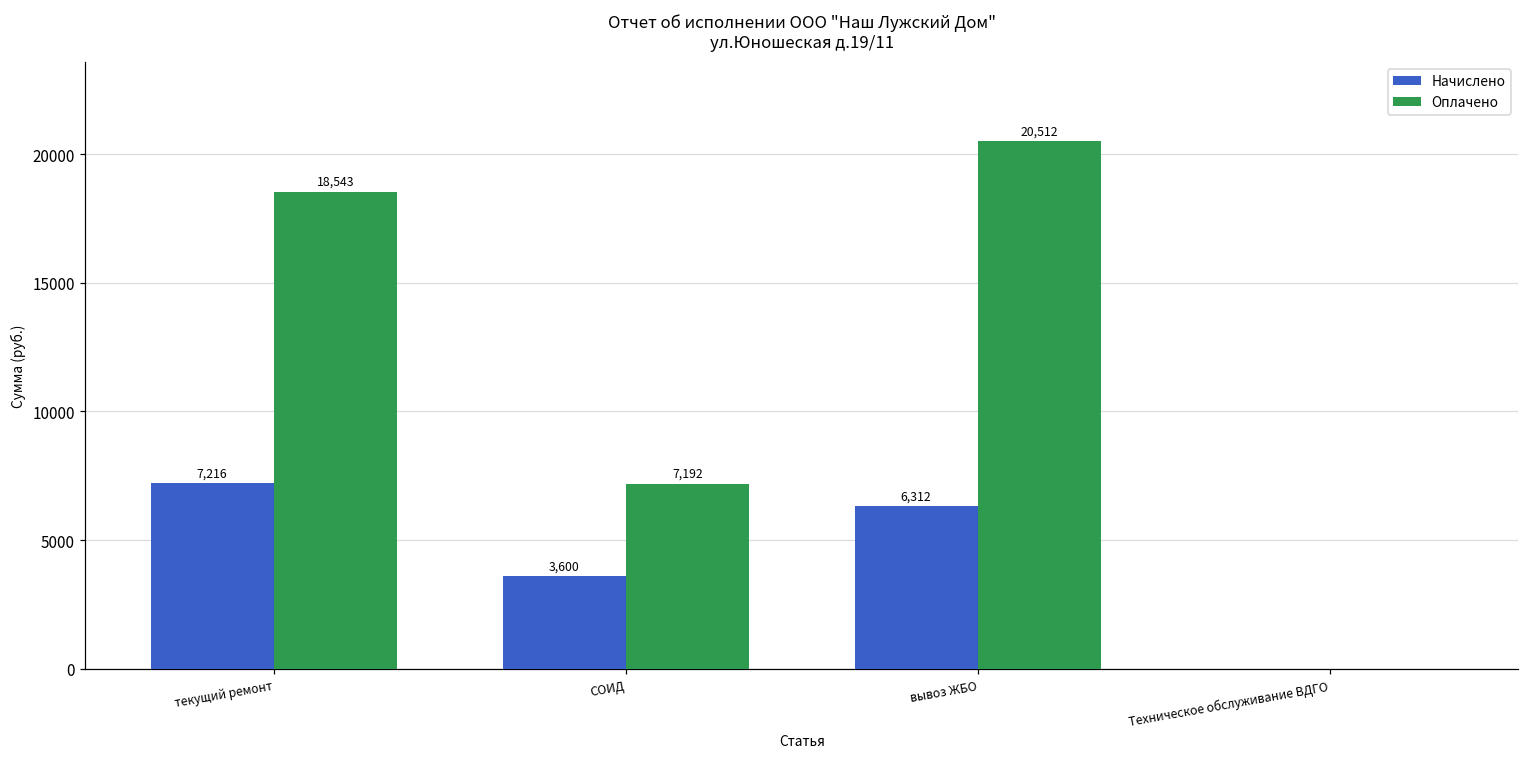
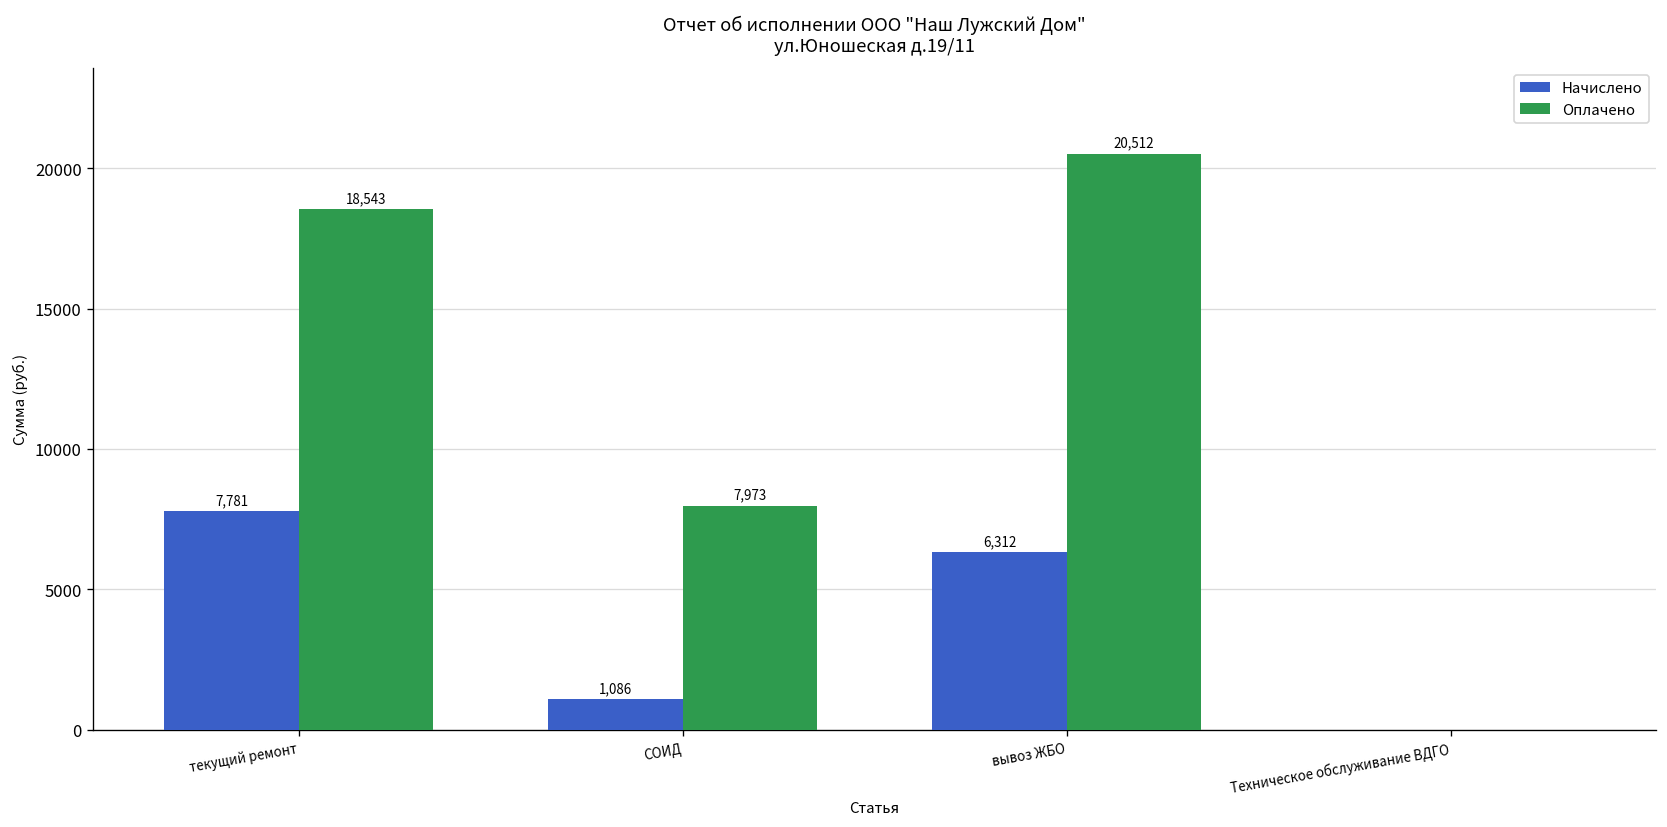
  {
    "Начислено": {
-     "текущий ремонт": "7,216",
-     "СОИД": "3,600",
+     "текущий ремонт": "7,781",
+     "СОИД": "1,086",
      "вывоз ЖБО": "6,312"
    },
    "Оплачено": {
      "текущий ремонт": "18,543",
-     "СОИД": "7,192",
+     "СОИД": "7,973",
      "вывоз ЖБО": "20,512"
    }
  }
